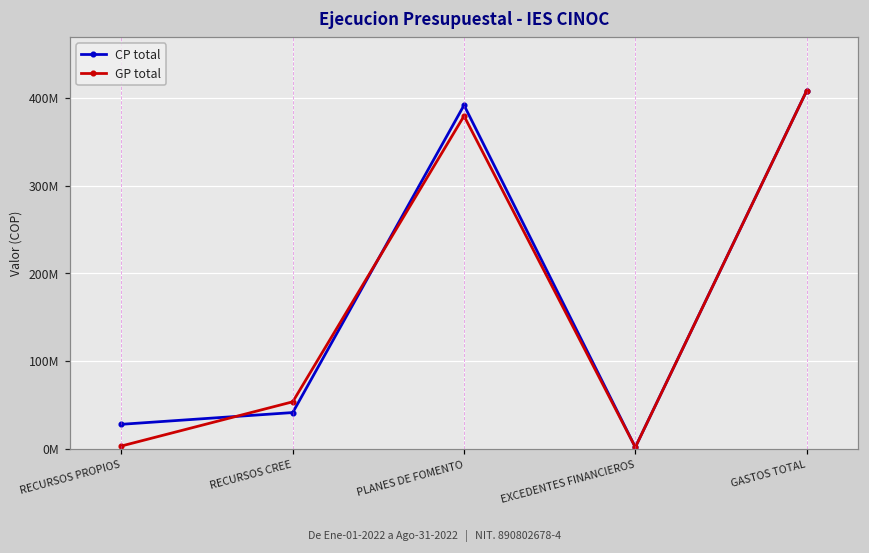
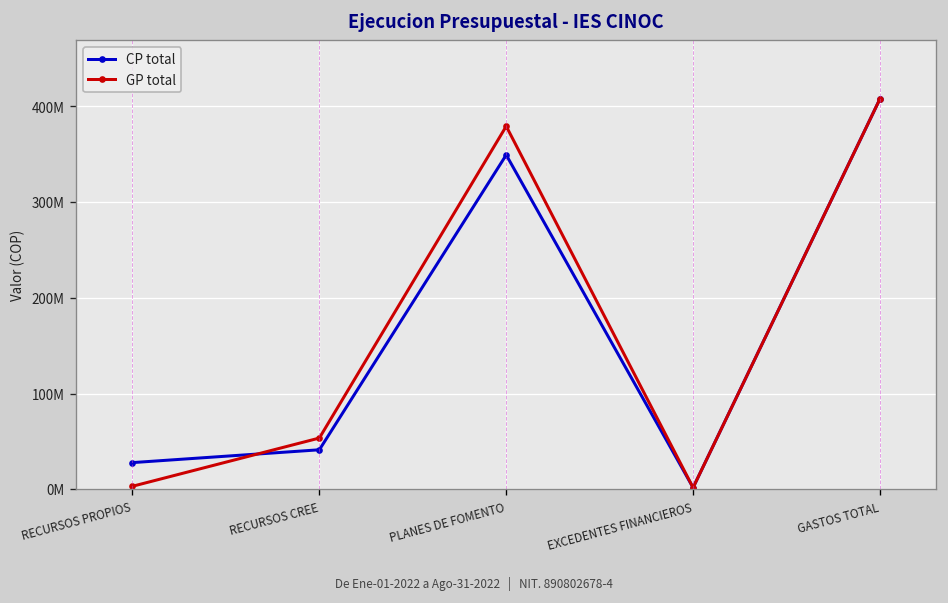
  {
    "CP total": {
      "RECURSOS PROPIOS": 30000000,
      "RECURSOS CREE": 40000000,
-     "PLANES DE FOMENTO": 390000000
+     "PLANES DE FOMENTO": 350000000
    },
    "GP total": {
      "RECURSOS PROPIOS": 0,
      "RECURSOS CREE": 50000000,
      "PLANES DE FOMENTO": 380000000
    }
  }
